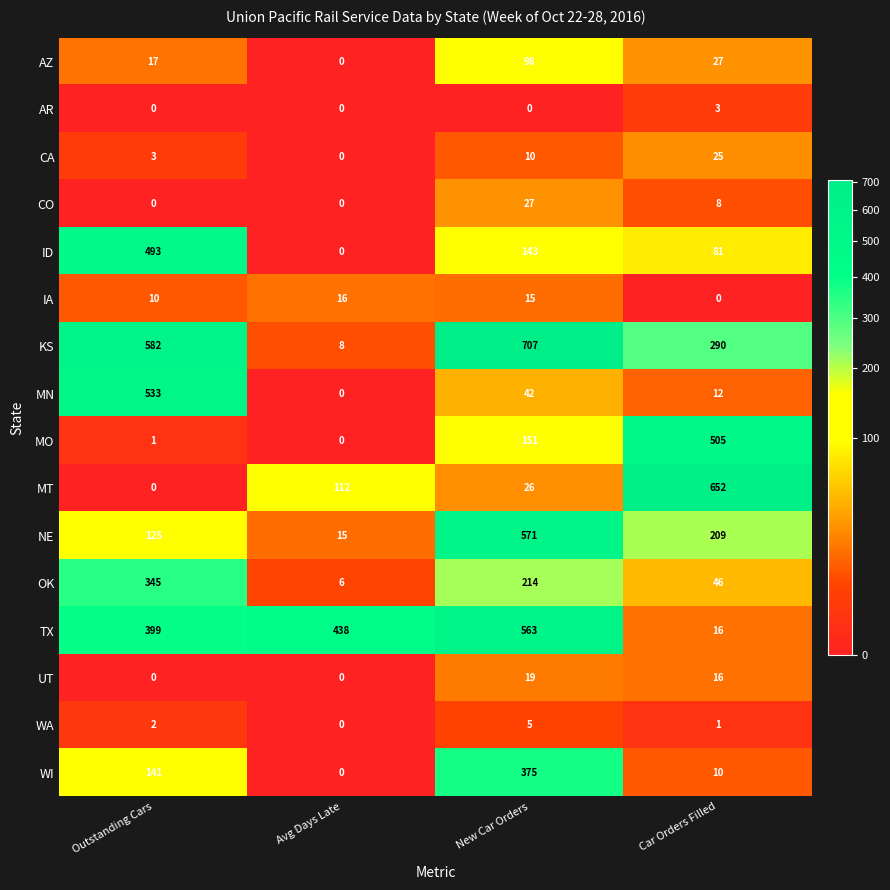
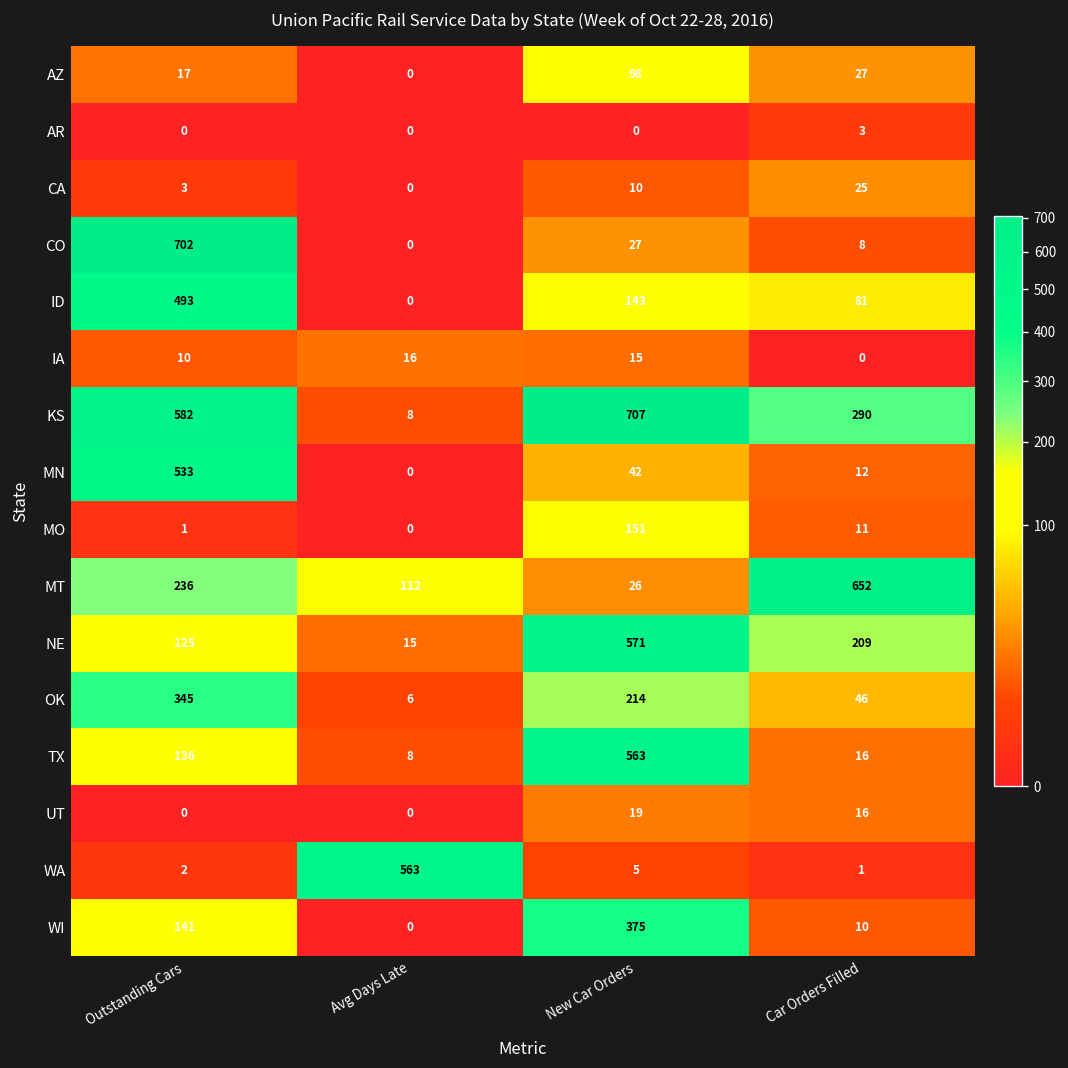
  {
    "AZ": {
      "Outstanding Cars": 17,
      "Avg Days Late": 0,
      "New Car Orders": 98,
      "Car Orders Filled": 27
    },
    "AR": {
      "Outstanding Cars": 0,
      "Avg Days Late": 0,
      "New Car Orders": 0,
      "Car Orders Filled": 3
    },
    "CA": {
      "Outstanding Cars": 3,
      "Avg Days Late": 0,
      "New Car Orders": 10,
      "Car Orders Filled": 25
    },
    "CO": {
-     "Outstanding Cars": 0,
+     "Outstanding Cars": 702,
      "Avg Days Late": 0,
      "New Car Orders": 27,
      "Car Orders Filled": 8
    },
    "ID": {
      "Outstanding Cars": 493,
      "Avg Days Late": 0,
      "New Car Orders": 143,
      "Car Orders Filled": 81
    },
    "IA": {
      "Outstanding Cars": 10,
      "Avg Days Late": 16,
      "New Car Orders": 15,
      "Car Orders Filled": 0
    },
    "KS": {
      "Outstanding Cars": 582,
      "Avg Days Late": 8,
      "New Car Orders": 707,
      "Car Orders Filled": 290
    },
    "MN": {
      "Outstanding Cars": 533,
      "Avg Days Late": 0,
      "New Car Orders": 42,
      "Car Orders Filled": 12
    },
    "MO": {
      "Outstanding Cars": 1,
      "Avg Days Late": 0,
      "New Car Orders": 151,
-     "Car Orders Filled": 505
+     "Car Orders Filled": 11
    },
    "MT": {
-     "Outstanding Cars": 0,
+     "Outstanding Cars": 236,
      "Avg Days Late": 112,
      "New Car Orders": 26,
      "Car Orders Filled": 652
    },
    "NE": {
      "Outstanding Cars": 125,
      "Avg Days Late": 15,
      "New Car Orders": 571,
      "Car Orders Filled": 209
    },
    "OK": {
      "Outstanding Cars": 345,
      "Avg Days Late": 6,
      "New Car Orders": 214,
      "Car Orders Filled": 46
    },
    "TX": {
-     "Outstanding Cars": 399,
-     "Avg Days Late": 438,
+     "Outstanding Cars": 136,
+     "Avg Days Late": 8,
      "New Car Orders": 563,
      "Car Orders Filled": 16
    },
    "UT": {
      "Outstanding Cars": 0,
      "Avg Days Late": 0,
      "New Car Orders": 19,
      "Car Orders Filled": 16
    },
    "WA": {
      "Outstanding Cars": 2,
-     "Avg Days Late": 0,
+     "Avg Days Late": 563,
      "New Car Orders": 5,
      "Car Orders Filled": 1
    },
    "WI": {
      "Outstanding Cars": 141,
      "Avg Days Late": 0,
      "New Car Orders": 375,
      "Car Orders Filled": 10
    }
  }
